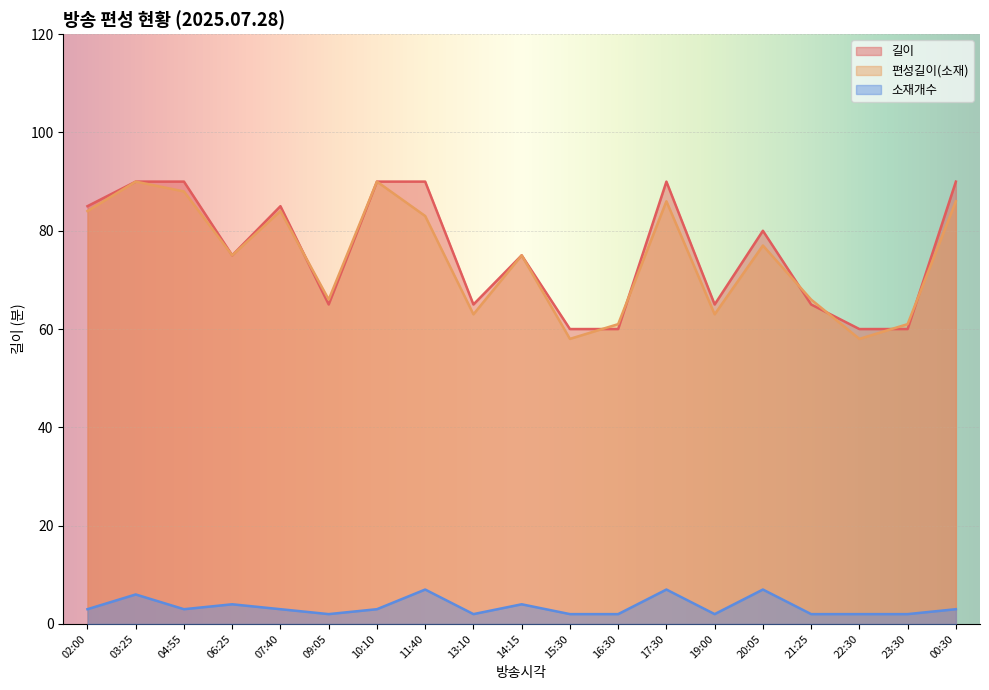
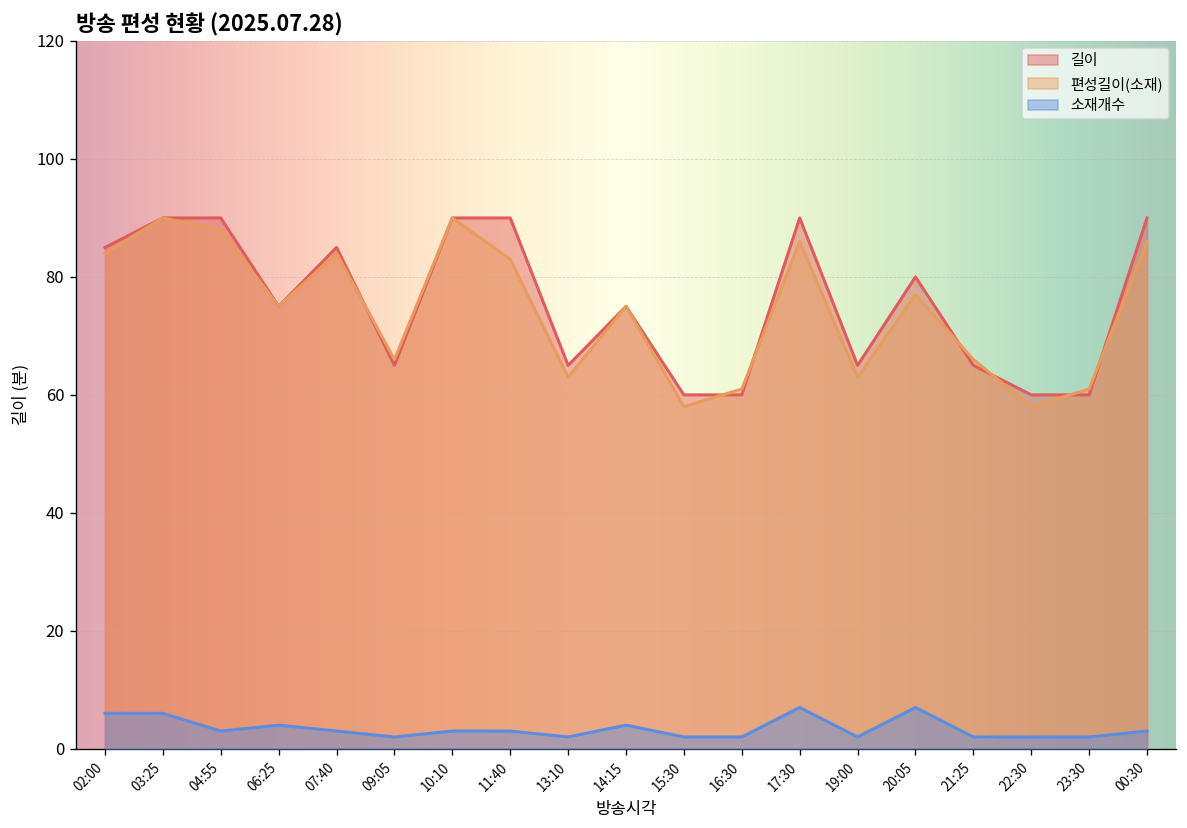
  {
    "소재개수": {
-     "02:00": 3,
+     "02:00": 6,
      "03:25": 6,
      "04:55": 3,
      "06:25": 4,
      "07:40": 3,
      "09:05": 2,
      "10:10": 3,
-     "11:40": 7,
+     "11:40": 3,
      "13:10": 2,
      "14:15": 4,
      "15:30": 2,
      "16:30": 2,
      "17:30": 7,
      "19:00": 2,
      "20:05": 7,
      "21:25": 2,
      "22:30": 2,
      "23:30": 2,
      "00:30": 3
    }
  }
